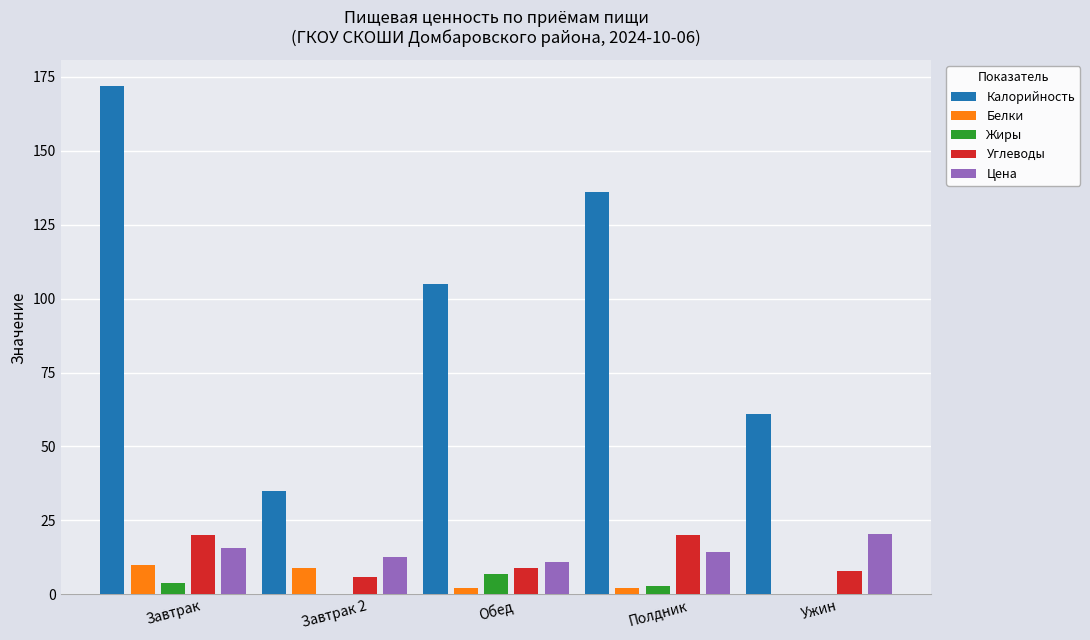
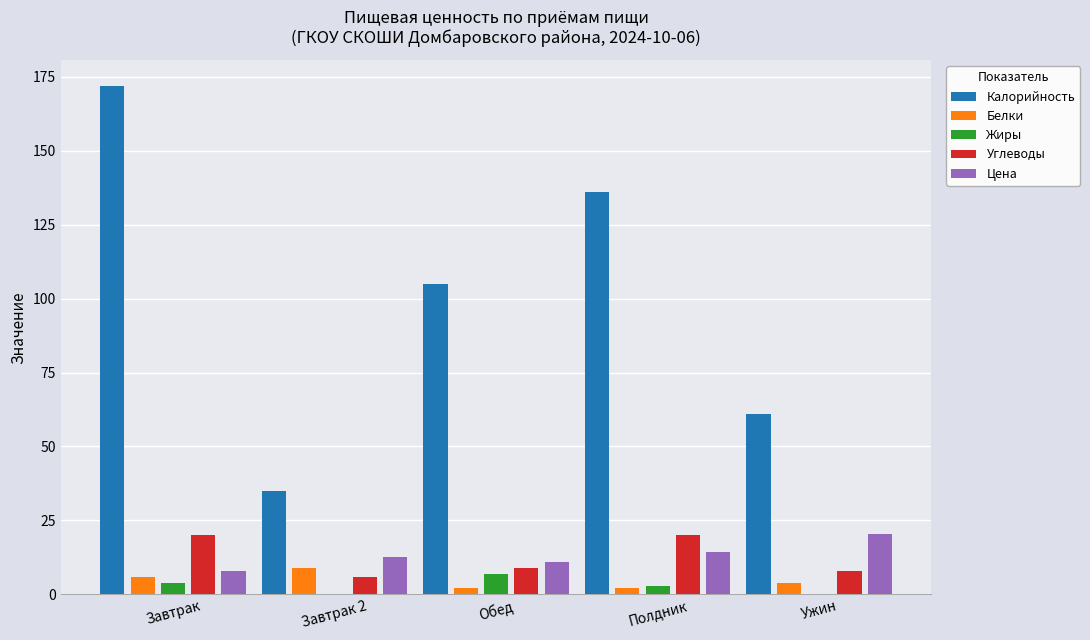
  {
    "Калорийность": {
      "Завтрак": 172,
      "Завтрак 2": 35,
      "Обед": 105,
      "Полдник": 136,
      "Ужин": 61
    },
    "Белки": {
-     "Завтрак": 10,
+     "Завтрак": 6,
      "Завтрак 2": 9,
      "Обед": 2,
      "Полдник": 2,
-     "Ужин": 0
+     "Ужин": 4
    },
    "Жиры": {
      "Завтрак": 4,
      "Завтрак 2": 0,
      "Обед": 7,
      "Полдник": 3,
      "Ужин": 0
    },
    "Углеводы": {
      "Завтрак": 20,
      "Завтрак 2": 6,
      "Обед": 9,
      "Полдник": 20,
      "Ужин": 8
    },
    "Цена": {
-     "Завтрак": 16,
+     "Завтрак": 8,
      "Завтрак 2": 13,
      "Обед": 11,
      "Полдник": 14,
      "Ужин": 20
    }
  }
